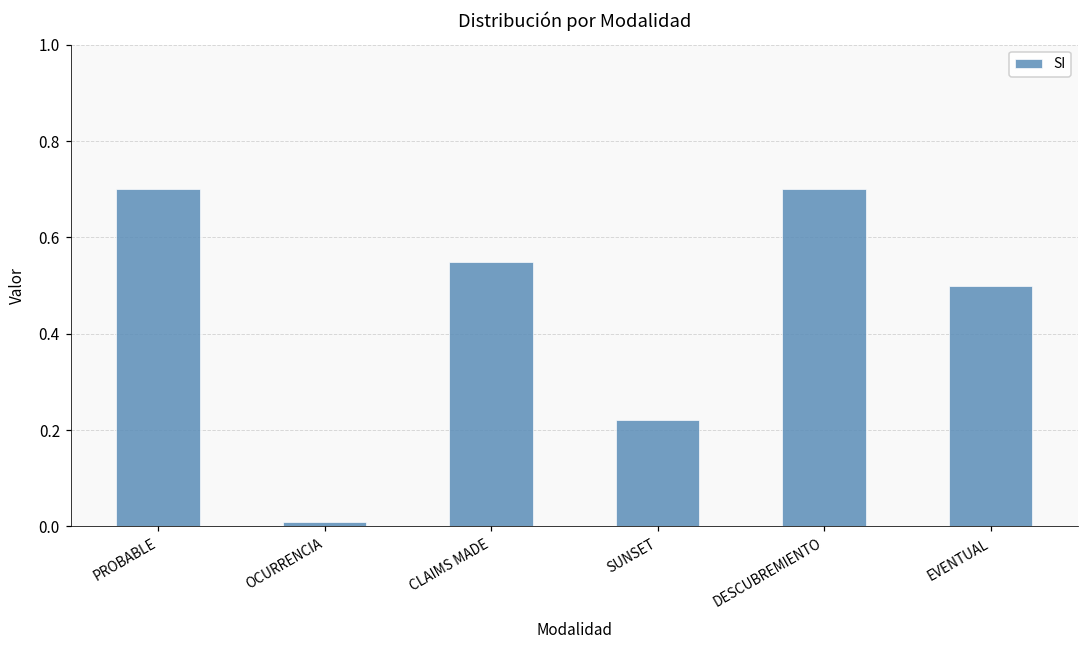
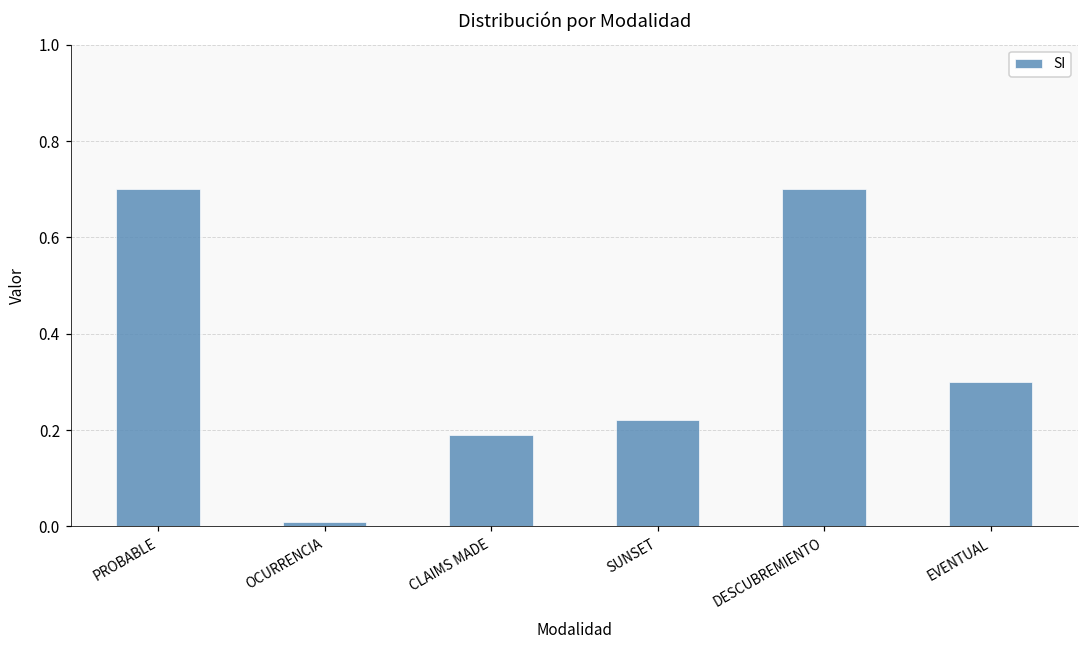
  {
    "PROBABLE": 0.70,
    "OCURRENCIA": 0.01,
-   "CLAIMS MADE": 0.55,
+   "CLAIMS MADE": 0.19,
    "SUNSET": 0.22,
    "DESCUBREMIENTO": 0.70,
-   "EVENTUAL": 0.5
+   "EVENTUAL": 0.3
  }
